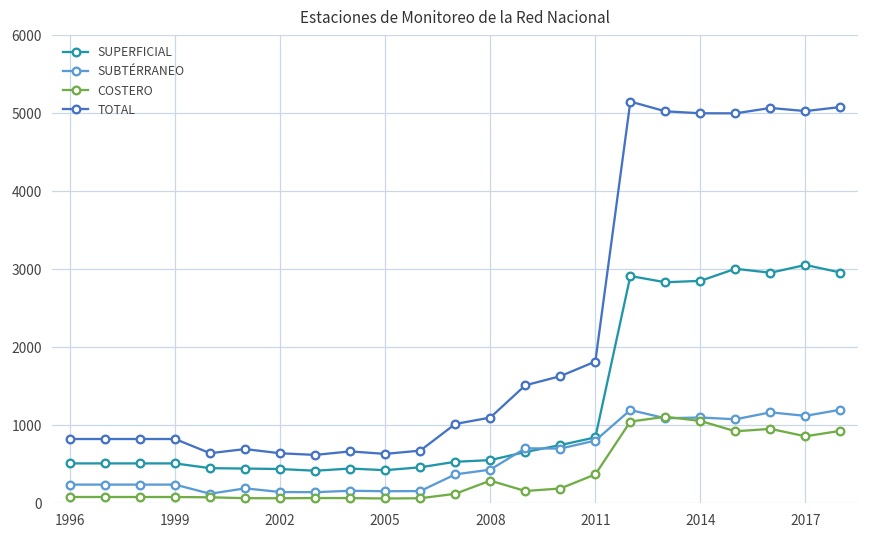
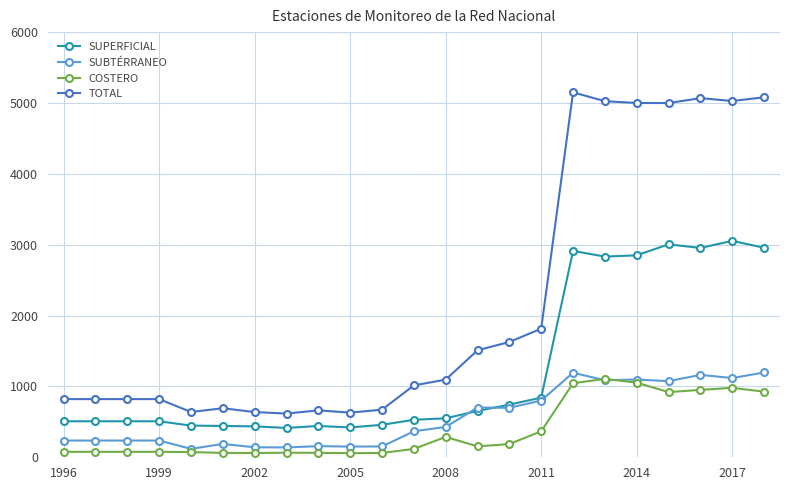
  {
    "COSTERO": {
      "1996": 100,
      "1999": 100,
      "2002": 100,
      "2005": 100,
      "2008": 300,
      "2011": 400,
      "2014": 1100,
-     "2017": 900
+     "2017": 1000
    }
  }
